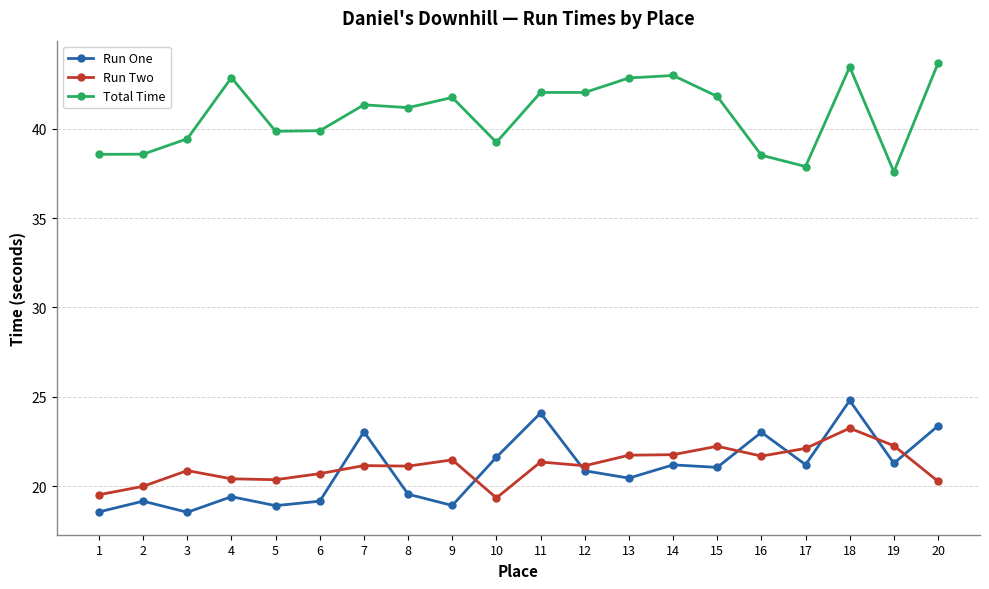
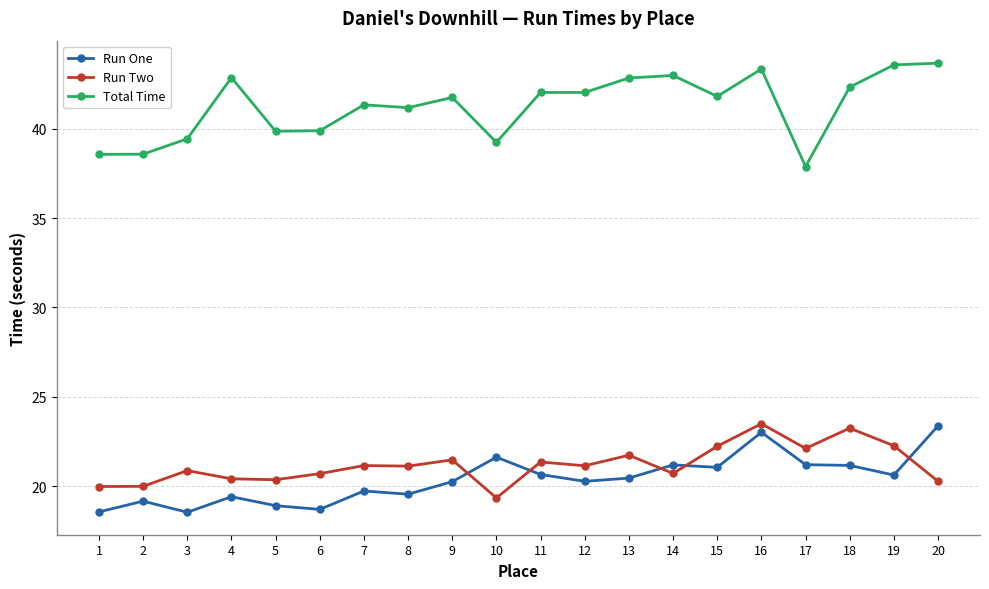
  {
    "Run One": {
      "1": 18.6,
      "2": 19.2,
      "3": 18.6,
      "4": 19.4,
      "5": 18.9,
-     "6": 19.2,
-     "7": 23.1,
+     "6": 18.7,
+     "7": 19.7,
      "8": 19.6,
-     "9": 18.9,
+     "9": 20.3,
      "10": 21.6,
-     "11": 24.1,
-     "12": 20.9,
+     "11": 20.7,
+     "12": 20.3,
      "13": 20.5,
      "14": 21.2,
      "15": 21.1,
      "16": 23.0,
      "17": 21.2,
-     "18": 24.8,
-     "19": 21.3,
+     "18": 21.2,
+     "19": 20.6,
      "20": 23.4
    },
    "Run Two": {
-     "1": 19.5,
+     "1": 20.0,
      "2": 20.0,
      "3": 20.9,
      "4": 20.4,
      "5": 20.4,
      "6": 20.7,
      "7": 21.2,
      "8": 21.1,
      "9": 21.5,
      "10": 19.4,
      "11": 21.4,
      "12": 21.2,
      "13": 21.7,
-     "14": 21.8,
+     "14": 20.7,
      "15": 22.2,
-     "16": 21.7,
+     "16": 23.5,
      "17": 22.1,
      "18": 23.3,
      "19": 22.3,
      "20": 20.3
    },
    "Total Time": {
      "1": 38.6,
      "2": 38.6,
      "3": 39.4,
      "4": 42.9,
      "5": 39.9,
      "6": 39.9,
      "7": 41.3,
      "8": 41.2,
      "9": 41.7,
      "10": 39.2,
      "11": 42.0,
      "12": 42.0,
      "13": 42.8,
      "14": 43.0,
      "15": 41.8,
-     "16": 38.5,
+     "16": 43.3,
      "17": 37.9,
-     "18": 43.5,
-     "19": 37.6,
+     "18": 42.3,
+     "19": 43.6,
      "20": 43.7
    }
  }
